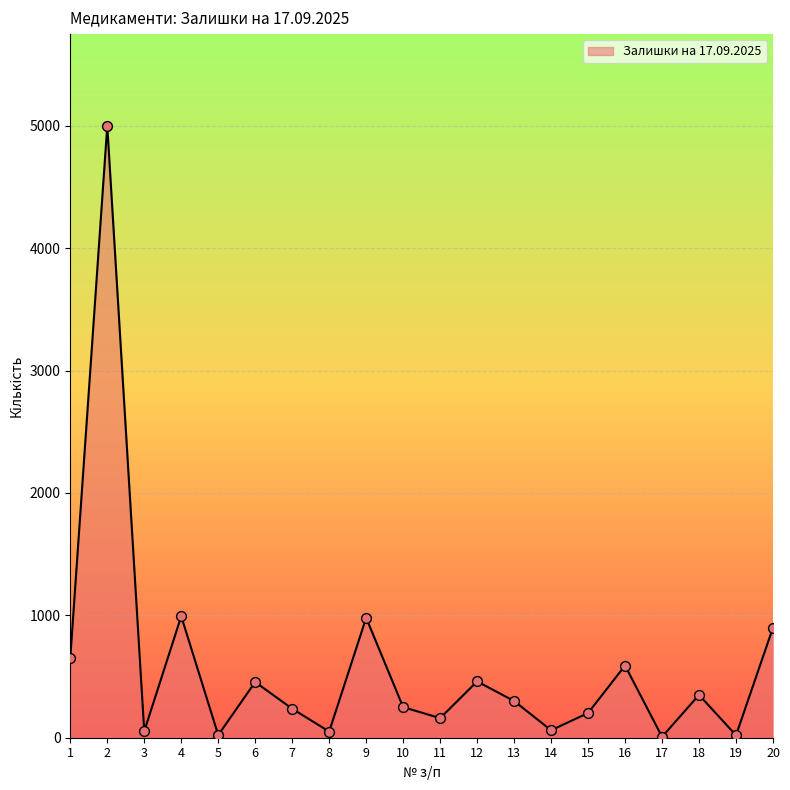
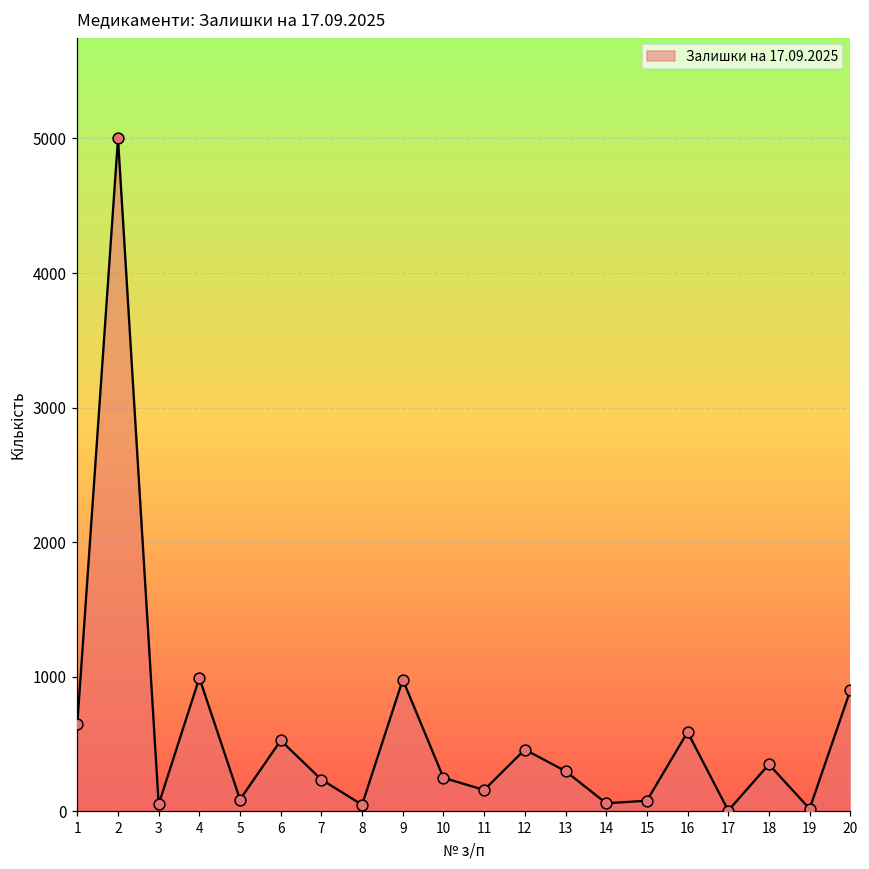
  {
    "1": 650,
    "2": 5000,
    "3": 50,
    "4": 990,
-   "5": 20,
-   "6": 460,
+   "5": 90,
+   "6": 530,
    "7": 240,
    "8": 50,
    "9": 980,
    "10": 250,
    "11": 160,
    "12": 460,
    "13": 300,
    "14": 60,
-   "15": 200,
+   "15": 80,
    "16": 590,
    "17": 10,
    "18": 350,
    "19": 20,
    "20": 900
  }
